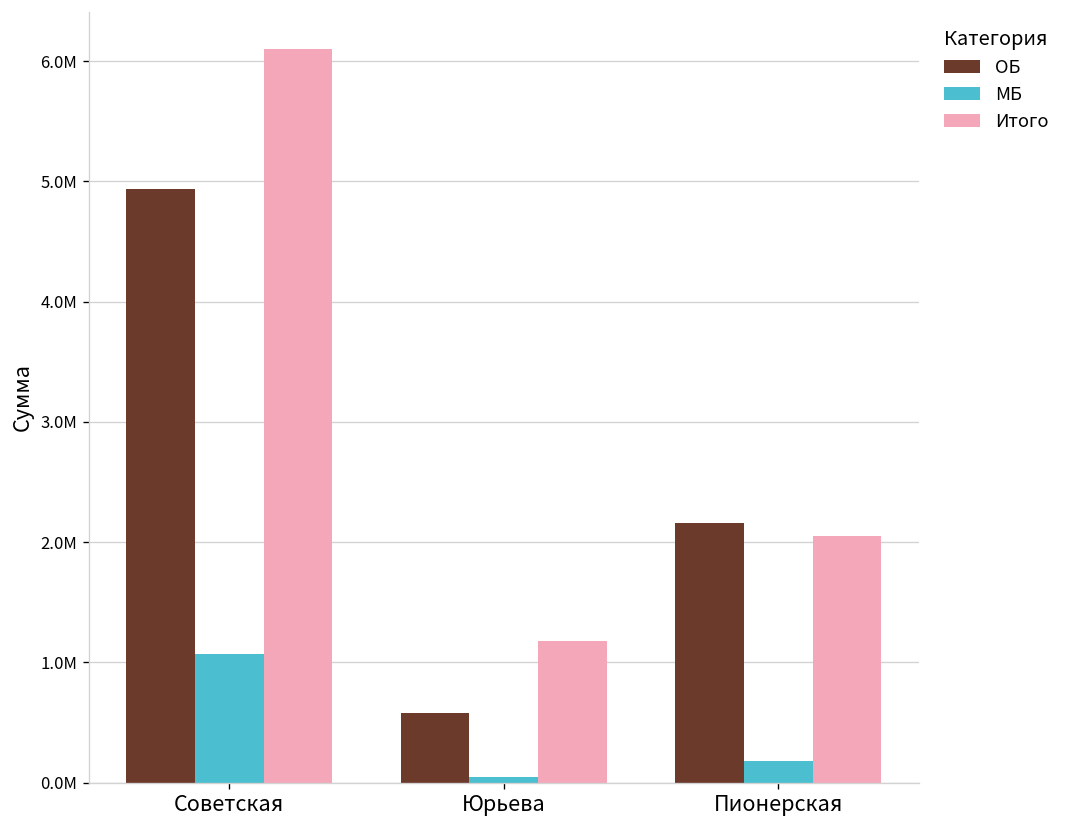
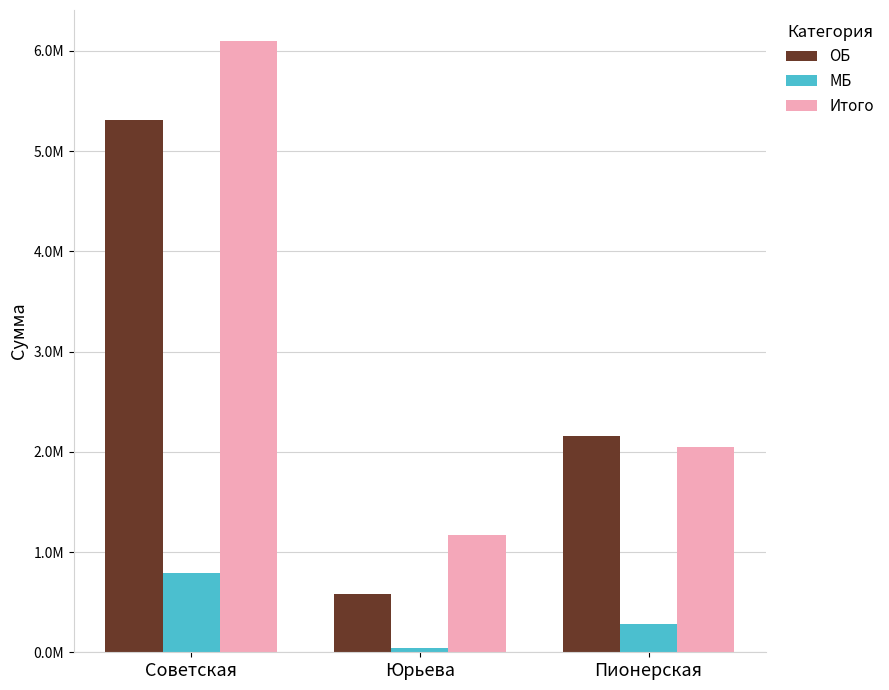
  {
    "ОБ": {
-     "Советская": 4930000,
+     "Советская": 5310000,
      "Юрьева": 580000,
      "Пионерская": 2160000
    },
    "МБ": {
-     "Советская": 1070000,
+     "Советская": 790000,
      "Юрьева": 50000,
-     "Пионерская": 180000
+     "Пионерская": 290000
    },
    "Итого": {
      "Советская": 6100000,
      "Юрьева": 1170000,
      "Пионерская": 2050000
    }
  }
